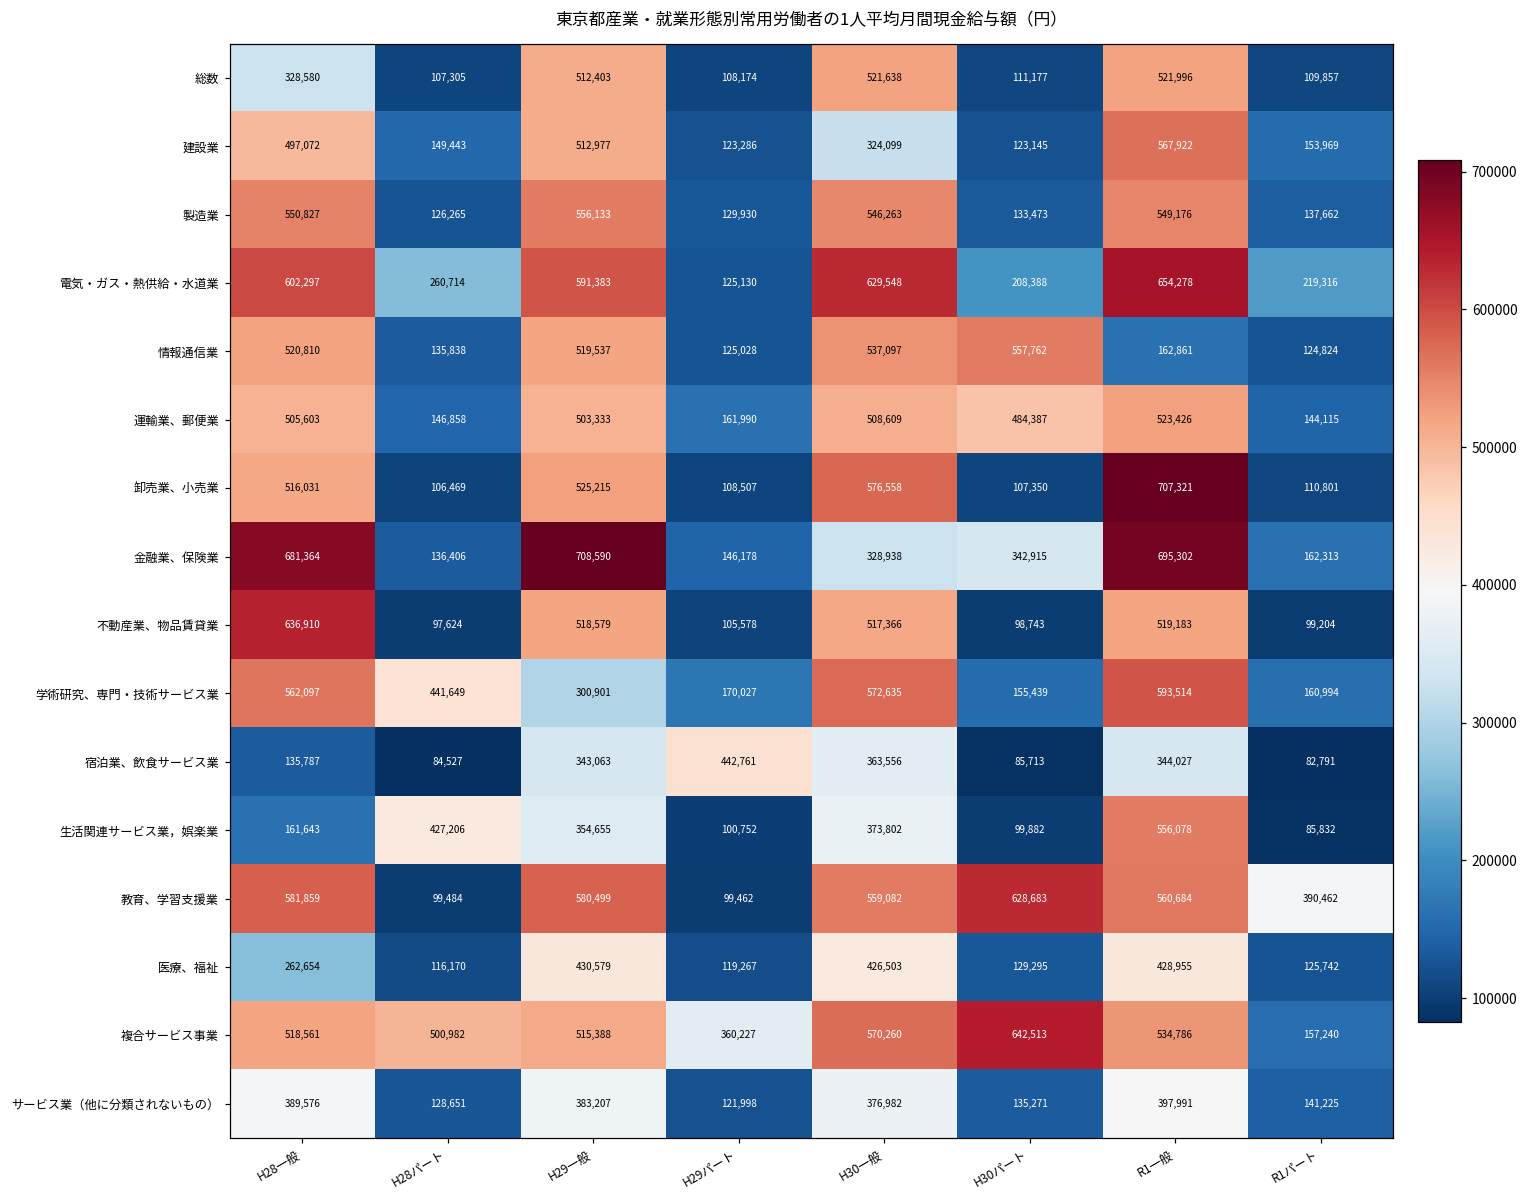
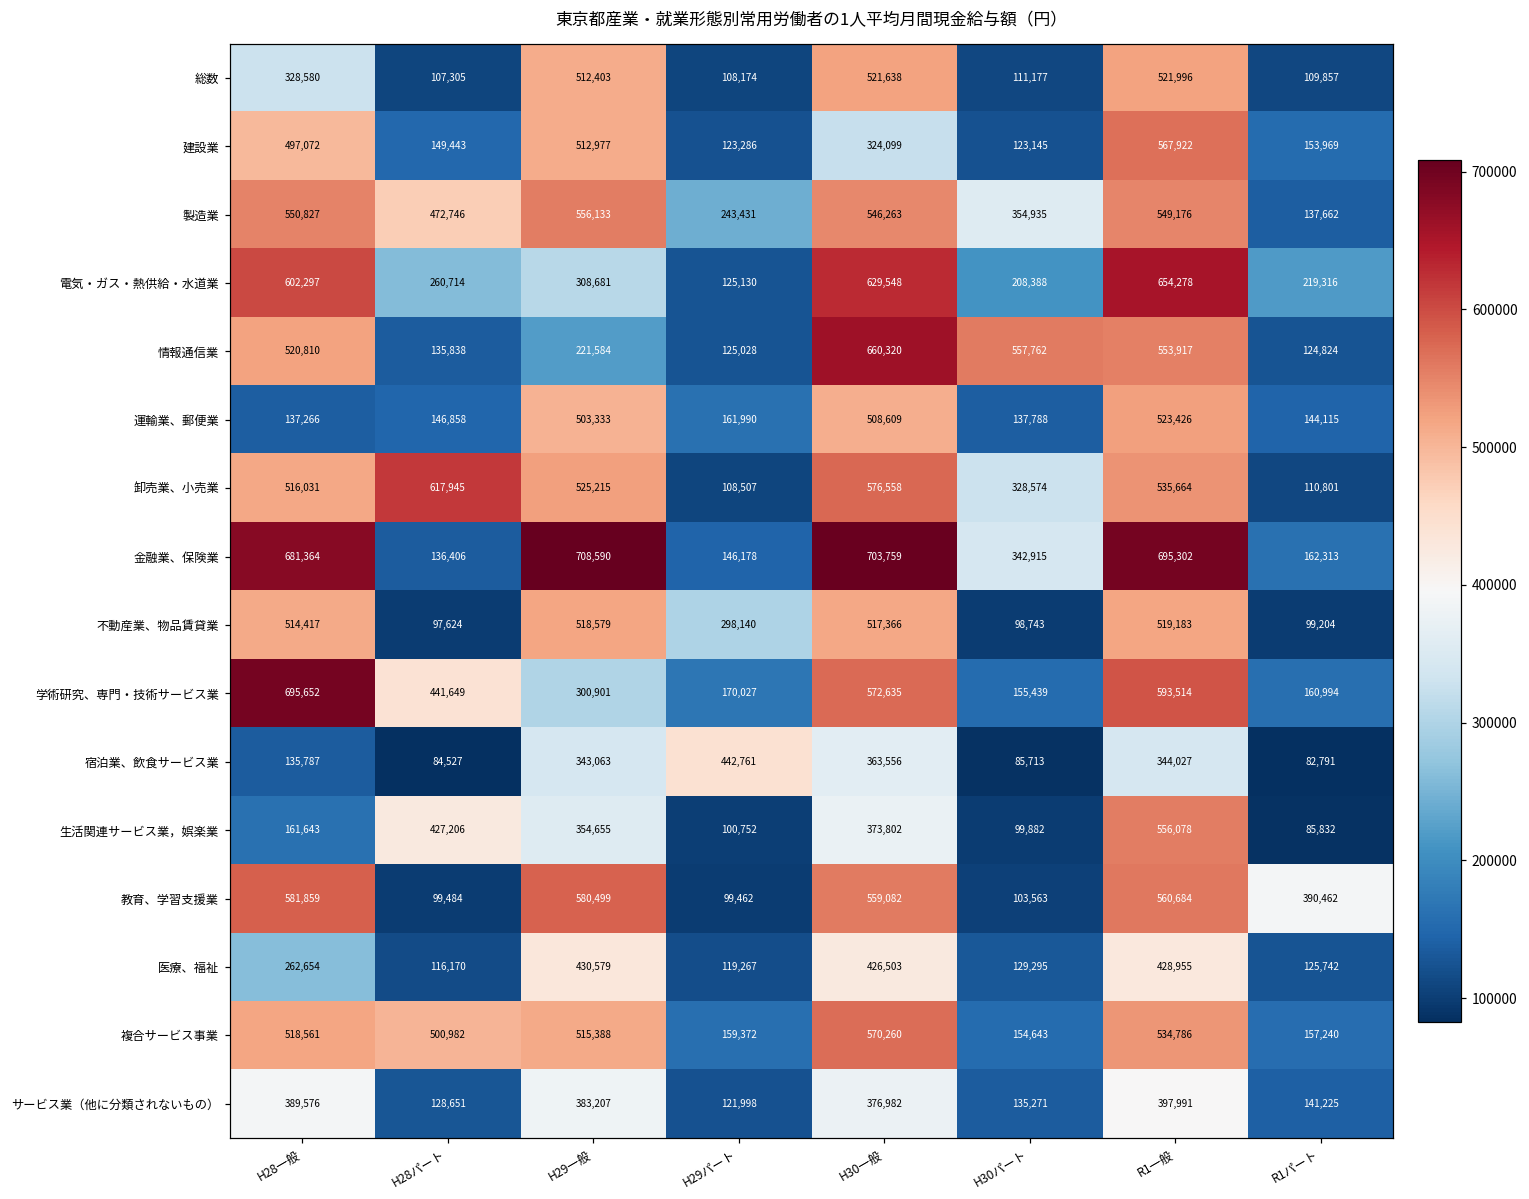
  {
    "総数": {
      "H28一般": "328,580",
      "H28パート": "107,305",
      "H29一般": "512,403",
      "H29パート": "108,174",
      "H30一般": "521,638",
      "H30パート": "111,177",
      "R1一般": "521,996",
      "R1パート": "109,857"
    },
    "建設業": {
      "H28一般": "497,072",
      "H28パート": "149,443",
      "H29一般": "512,977",
      "H29パート": "123,286",
      "H30一般": "324,099",
      "H30パート": "123,145",
      "R1一般": "567,922",
      "R1パート": "153,969"
    },
    "製造業": {
      "H28一般": "550,827",
-     "H28パート": "126,265",
+     "H28パート": "472,746",
      "H29一般": "556,133",
-     "H29パート": "129,930",
+     "H29パート": "243,431",
      "H30一般": "546,263",
-     "H30パート": "133,473",
+     "H30パート": "354,935",
      "R1一般": "549,176",
      "R1パート": "137,662"
    },
    "電気・ガス・熱供給・水道業": {
      "H28一般": "602,297",
      "H28パート": "260,714",
-     "H29一般": "591,383",
+     "H29一般": "308,681",
      "H29パート": "125,130",
      "H30一般": "629,548",
      "H30パート": "208,388",
      "R1一般": "654,278",
      "R1パート": "219,316"
    },
    "情報通信業": {
      "H28一般": "520,810",
      "H28パート": "135,838",
-     "H29一般": "519,537",
+     "H29一般": "221,584",
      "H29パート": "125,028",
-     "H30一般": "537,097",
+     "H30一般": "660,320",
      "H30パート": "557,762",
-     "R1一般": "162,861",
+     "R1一般": "553,917",
      "R1パート": "124,824"
    },
    "運輸業、郵便業": {
-     "H28一般": "505,603",
+     "H28一般": "137,266",
      "H28パート": "146,858",
      "H29一般": "503,333",
      "H29パート": "161,990",
      "H30一般": "508,609",
-     "H30パート": "484,387",
+     "H30パート": "137,788",
      "R1一般": "523,426",
      "R1パート": "144,115"
    },
    "卸売業、小売業": {
      "H28一般": "516,031",
-     "H28パート": "106,469",
+     "H28パート": "617,945",
      "H29一般": "525,215",
      "H29パート": "108,507",
      "H30一般": "576,558",
-     "H30パート": "107,350",
-     "R1一般": "707,321",
+     "H30パート": "328,574",
+     "R1一般": "535,664",
      "R1パート": "110,801"
    },
    "金融業、保険業": {
      "H28一般": "681,364",
      "H28パート": "136,406",
      "H29一般": "708,590",
      "H29パート": "146,178",
-     "H30一般": "328,938",
+     "H30一般": "703,759",
      "H30パート": "342,915",
      "R1一般": "695,302",
      "R1パート": "162,313"
    },
    "不動産業、物品賃貸業": {
-     "H28一般": "636,910",
+     "H28一般": "514,417",
      "H28パート": "97,624",
      "H29一般": "518,579",
-     "H29パート": "105,578",
+     "H29パート": "298,140",
      "H30一般": "517,366",
      "H30パート": "98,743",
      "R1一般": "519,183",
      "R1パート": "99,204"
    },
    "学術研究、専門・技術サービス業": {
-     "H28一般": "562,097",
+     "H28一般": "695,652",
      "H28パート": "441,649",
      "H29一般": "300,901",
      "H29パート": "170,027",
      "H30一般": "572,635",
      "H30パート": "155,439",
      "R1一般": "593,514",
      "R1パート": "160,994"
    },
    "宿泊業、飲食サービス業": {
      "H28一般": "135,787",
      "H28パート": "84,527",
      "H29一般": "343,063",
      "H29パート": "442,761",
      "H30一般": "363,556",
      "H30パート": "85,713",
      "R1一般": "344,027",
      "R1パート": "82,791"
    },
    "生活関連サービス業，娯楽業": {
      "H28一般": "161,643",
      "H28パート": "427,206",
      "H29一般": "354,655",
      "H29パート": "100,752",
      "H30一般": "373,802",
      "H30パート": "99,882",
      "R1一般": "556,078",
      "R1パート": "85,832"
    },
    "教育、学習支援業": {
      "H28一般": "581,859",
      "H28パート": "99,484",
      "H29一般": "580,499",
      "H29パート": "99,462",
      "H30一般": "559,082",
-     "H30パート": "628,683",
+     "H30パート": "103,563",
      "R1一般": "560,684",
      "R1パート": "390,462"
    },
    "医療、福祉": {
      "H28一般": "262,654",
      "H28パート": "116,170",
      "H29一般": "430,579",
      "H29パート": "119,267",
      "H30一般": "426,503",
      "H30パート": "129,295",
      "R1一般": "428,955",
      "R1パート": "125,742"
    },
    "複合サービス事業": {
      "H28一般": "518,561",
      "H28パート": "500,982",
      "H29一般": "515,388",
-     "H29パート": "360,227",
+     "H29パート": "159,372",
      "H30一般": "570,260",
-     "H30パート": "642,513",
+     "H30パート": "154,643",
      "R1一般": "534,786",
      "R1パート": "157,240"
    },
    "サービス業（他に分類されないもの）": {
      "H28一般": "389,576",
      "H28パート": "128,651",
      "H29一般": "383,207",
      "H29パート": "121,998",
      "H30一般": "376,982",
      "H30パート": "135,271",
      "R1一般": "397,991",
      "R1パート": "141,225"
    }
  }
